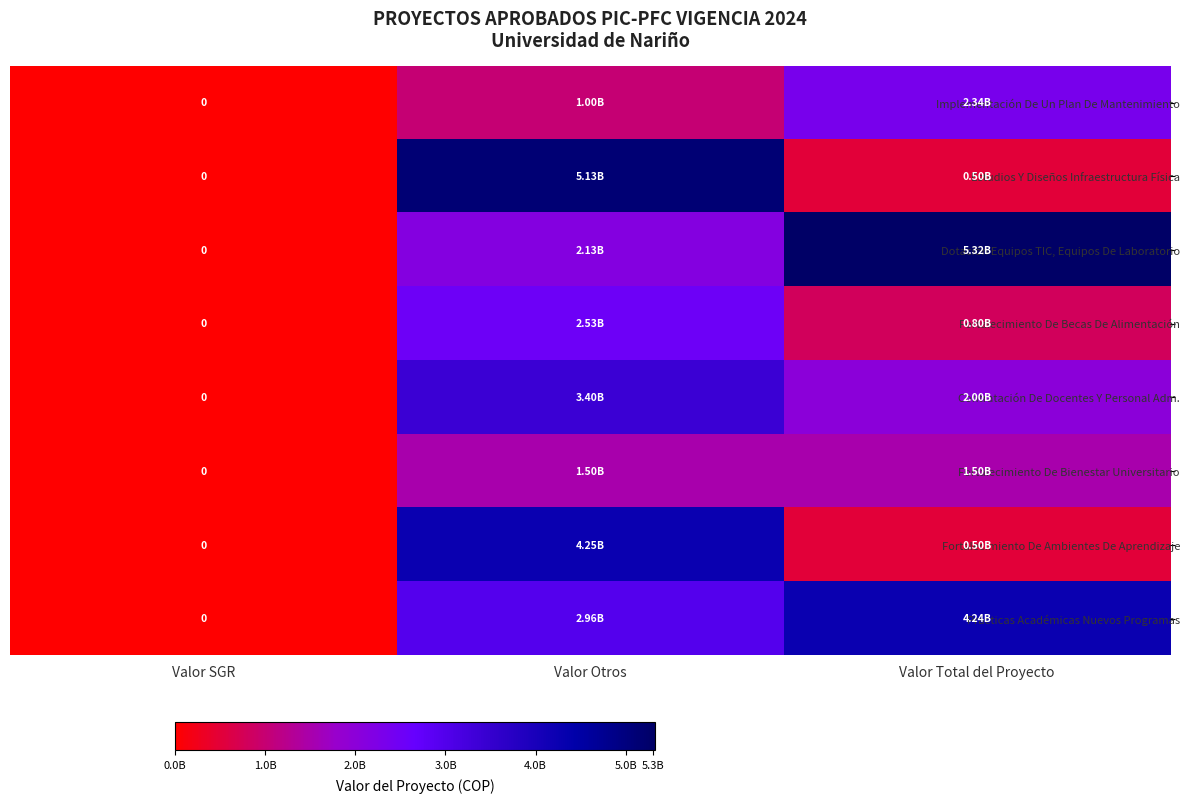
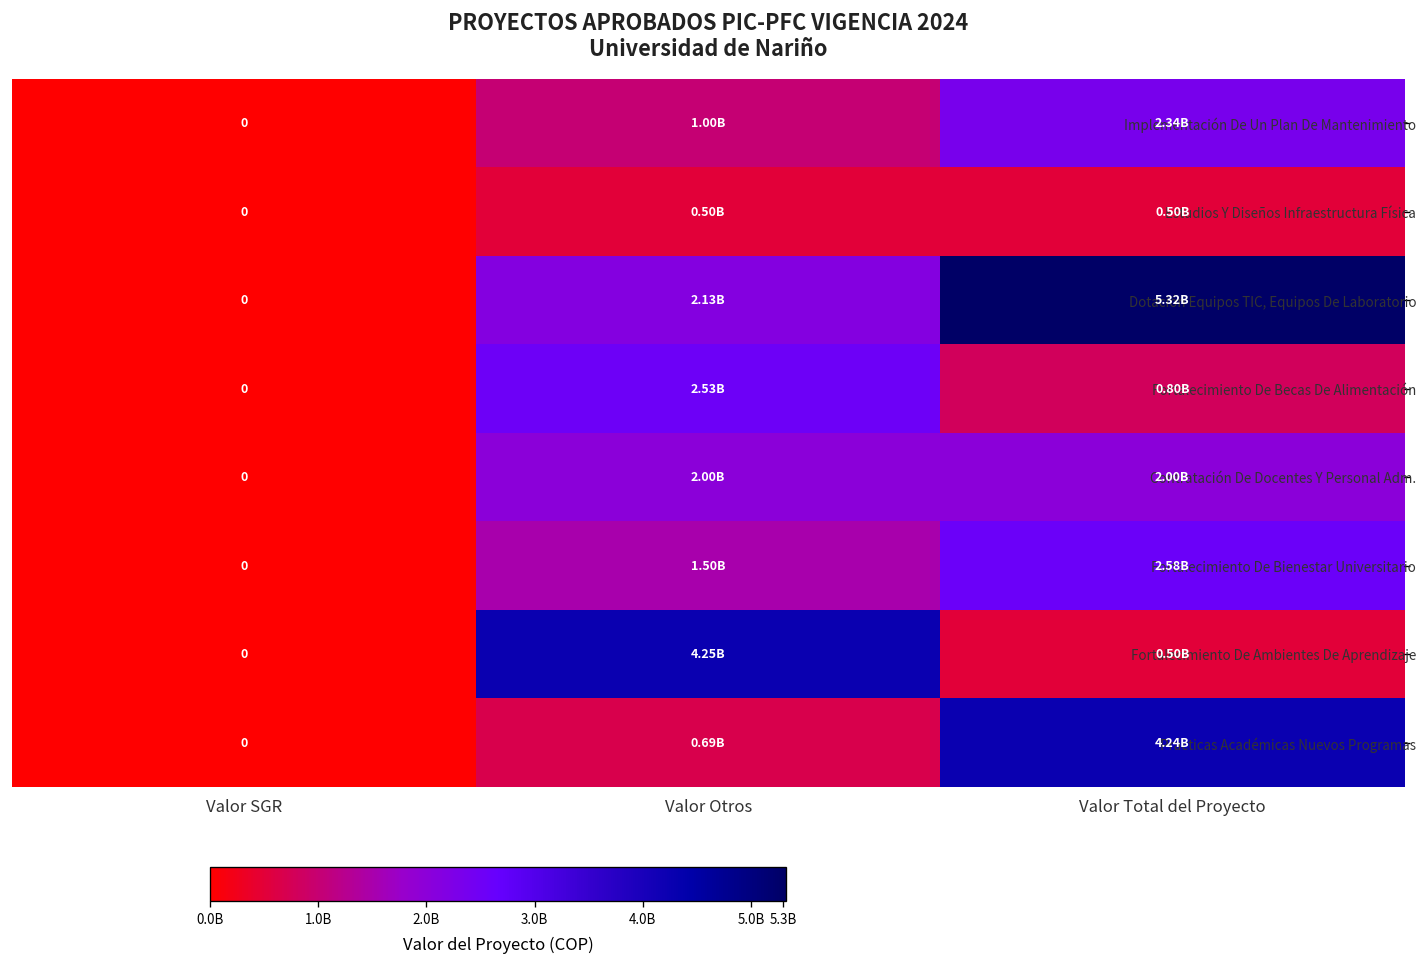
  {
    "Implementación De Un Plan De Mantenimiento": {
      "Valor SGR": "0",
      "Valor Otros": "1.00B",
      "Valor Total del Proyecto": "2.34B"
    },
    "Estudios Y Diseños Infraestructura Física": {
      "Valor SGR": "0",
-     "Valor Otros": "5.13B",
+     "Valor Otros": "0.50B",
      "Valor Total del Proyecto": "0.50B"
    },
    "Dotación Equipos TIC, Equipos De Laboratorio": {
      "Valor SGR": "0",
      "Valor Otros": "2.13B",
      "Valor Total del Proyecto": "5.32B"
    },
    "Fortalecimiento De Becas De Alimentación": {
      "Valor SGR": "0",
      "Valor Otros": "2.53B",
      "Valor Total del Proyecto": "0.80B"
    },
    "Contratación De Docentes Y Personal Adm.": {
      "Valor SGR": "0",
-     "Valor Otros": "3.40B",
+     "Valor Otros": "2.00B",
      "Valor Total del Proyecto": "2.00B"
    },
    "Fortalecimiento De Bienestar Universitario": {
      "Valor SGR": "0",
      "Valor Otros": "1.50B",
-     "Valor Total del Proyecto": "1.50B"
+     "Valor Total del Proyecto": "2.58B"
    },
    "Fortalecimiento De Ambientes De Aprendizaje": {
      "Valor SGR": "0",
      "Valor Otros": "4.25B",
      "Valor Total del Proyecto": "0.50B"
    },
    "Prácticas Académicas Nuevos Programas": {
      "Valor SGR": "0",
-     "Valor Otros": "2.96B",
+     "Valor Otros": "0.69B",
      "Valor Total del Proyecto": "4.24B"
    }
  }
